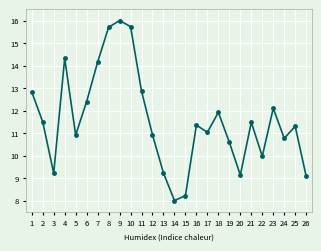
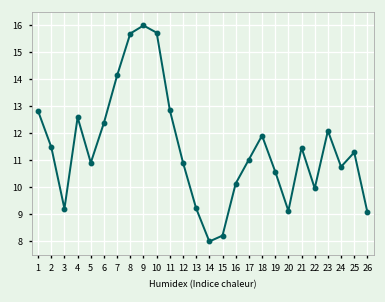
  {
    "1": 12.8,
    "2": 11.5,
    "3": 9.2,
-   "4": 14.3,
+   "4": 12.6,
    "5": 10.9,
    "6": 12.4,
    "7": 14.2,
    "8": 15.7,
    "9": 16.0,
    "10": 15.7,
    "11": 12.9,
    "12": 10.9,
    "13": 9.2,
    "14": 8.0,
    "15": 8.2,
-   "16": 11.4,
+   "16": 10.1,
    "17": 11.0,
    "18": 11.9,
    "19": 10.6,
    "20": 9.1,
    "21": 11.5,
    "22": 10.0,
    "23": 12.1,
    "24": 10.8,
    "25": 11.3,
    "26": 9.1
  }
